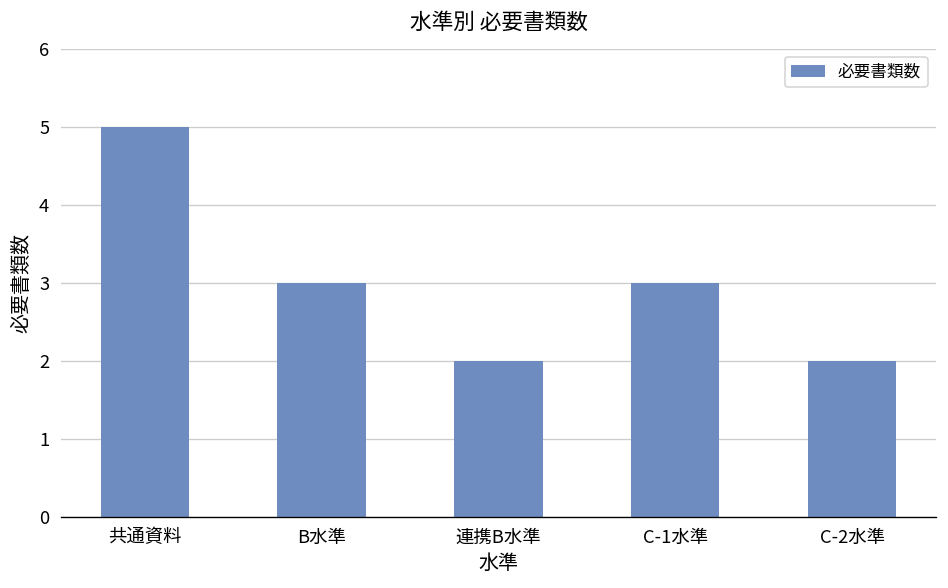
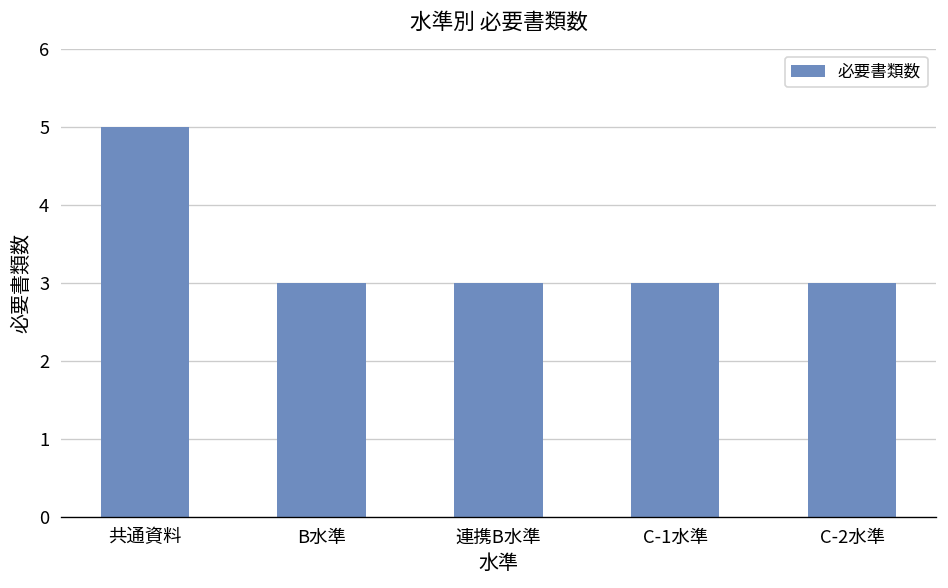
  {
    "共通資料": 5,
    "B水準": 3,
-   "連携B水準": 2,
+   "連携B水準": 3,
    "C-1水準": 3,
-   "C-2水準": 2
+   "C-2水準": 3
  }
